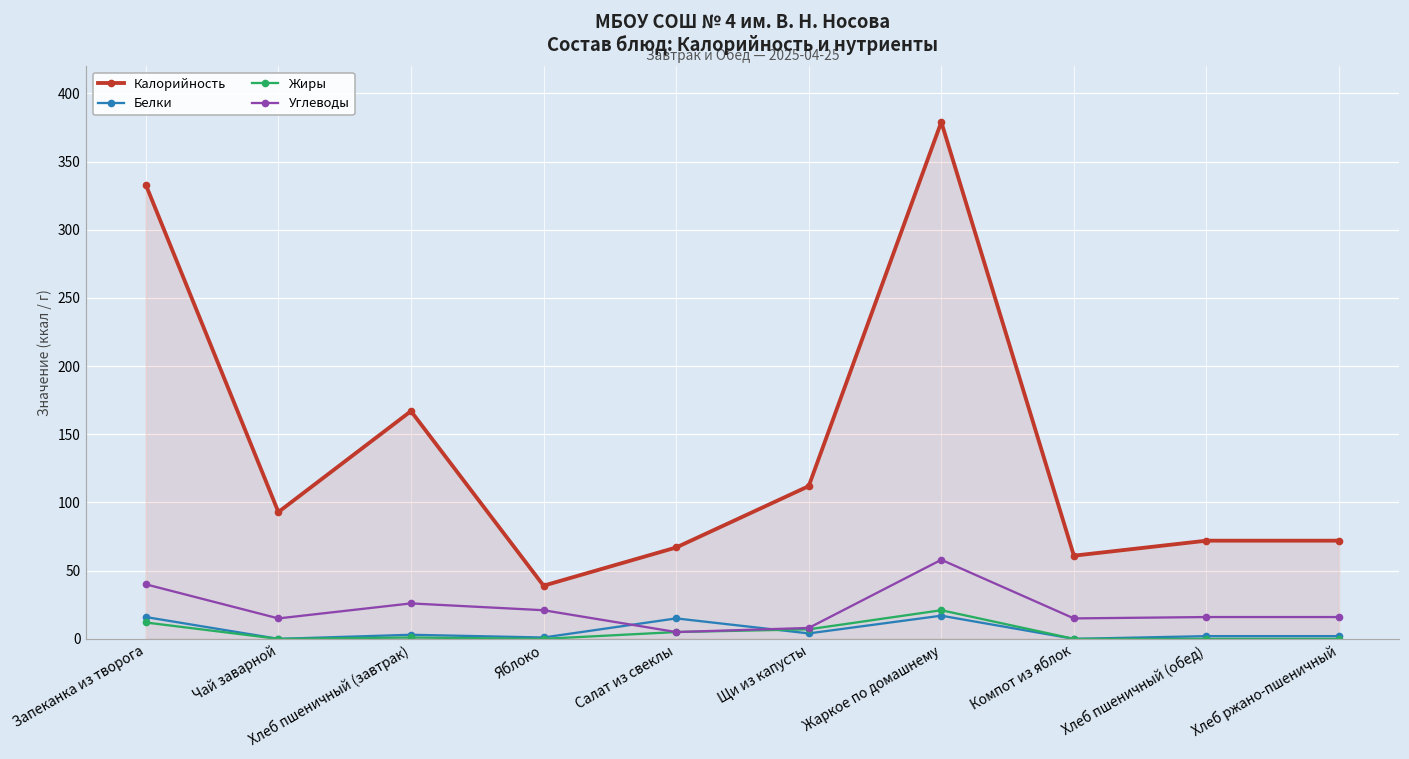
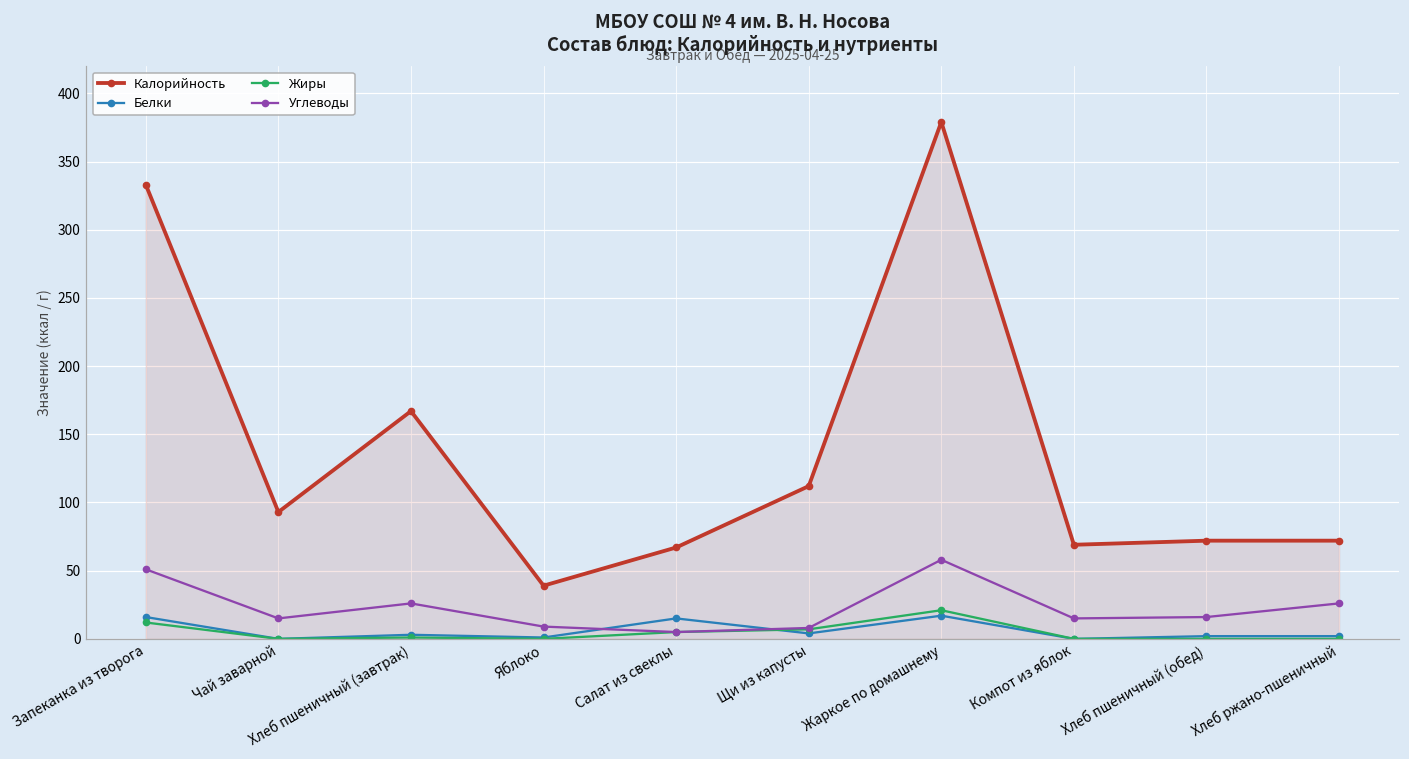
  {
    "Калорийность": {
      "Запеканка из творога": 333,
      "Чай заварной": 93,
      "Хлеб пшеничный (завтрак)": 167,
      "Яблоко": 39,
      "Салат из свеклы": 67,
      "Щи из капусты": 112,
      "Жаркое по домашнему": 379,
-     "Компот из яблок": 61,
+     "Компот из яблок": 69,
      "Хлеб пшеничный (обед)": 72,
      "Хлеб ржано-пшеничный": 72
    },
    "Белки": {
      "Запеканка из творога": 16,
      "Салат из свеклы": 15,
      "Щи из капусты": 4,
      "Жаркое по домашнему": 17
    },
    "Жиры": {
      "Запеканка из творога": 12,
      "Жаркое по домашнему": 21
    },
    "Углеводы": {
-     "Запеканка из творога": 40,
+     "Запеканка из творога": 51,
      "Чай заварной": 15,
      "Хлеб пшеничный (завтрак)": 26,
-     "Яблоко": 21,
+     "Яблоко": 9,
      "Жаркое по домашнему": 58,
      "Компот из яблок": 15,
      "Хлеб пшеничный (обед)": 16,
-     "Хлеб ржано-пшеничный": 16
+     "Хлеб ржано-пшеничный": 26
    }
  }
